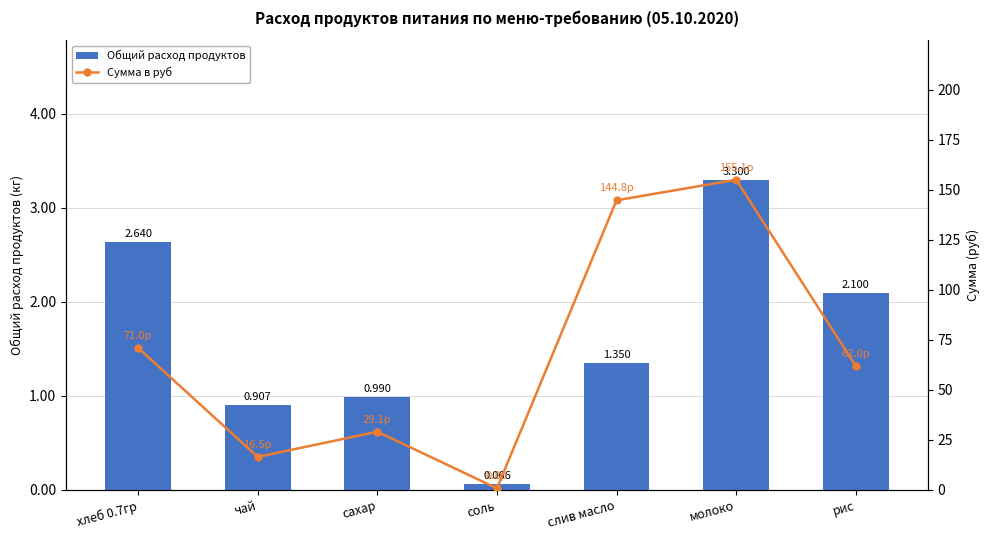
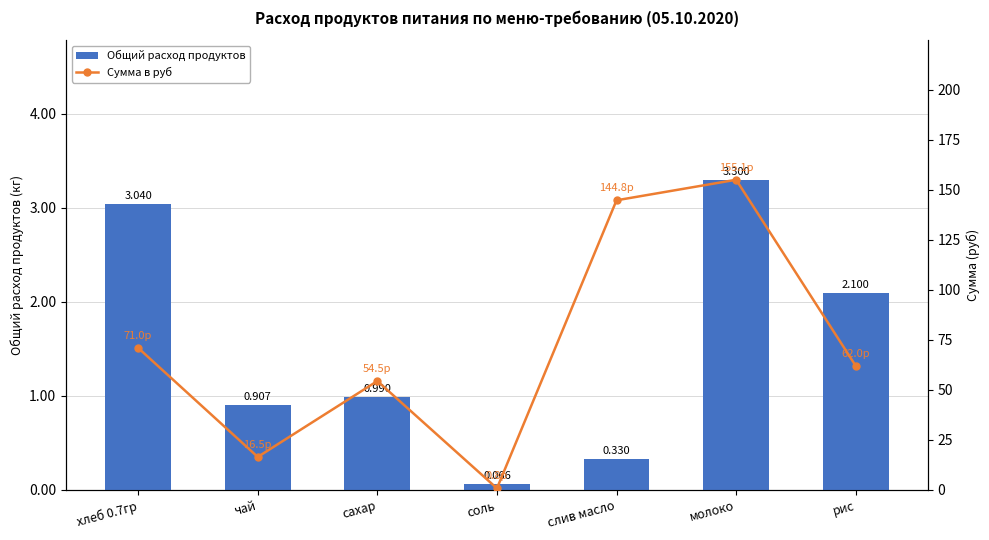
  {
    "Общий расход продуктов": {
-     "хлеб 0.7гр": "2.640",
+     "хлеб 0.7гр": "3.040",
      "чай": "0.907",
      "сахар": "0.990",
-     "слив масло": "1.350",
+     "слив масло": "0.330",
      "рис": "2.100"
    },
    "Сумма в руб": {
      "хлеб 0.7гр": "71.0р",
      "чай": "16.5р",
-     "сахар": "29.1р",
+     "сахар": "54.5р",
      "слив масло": "144.8р",
      "рис": "62.0р"
    }
  }
